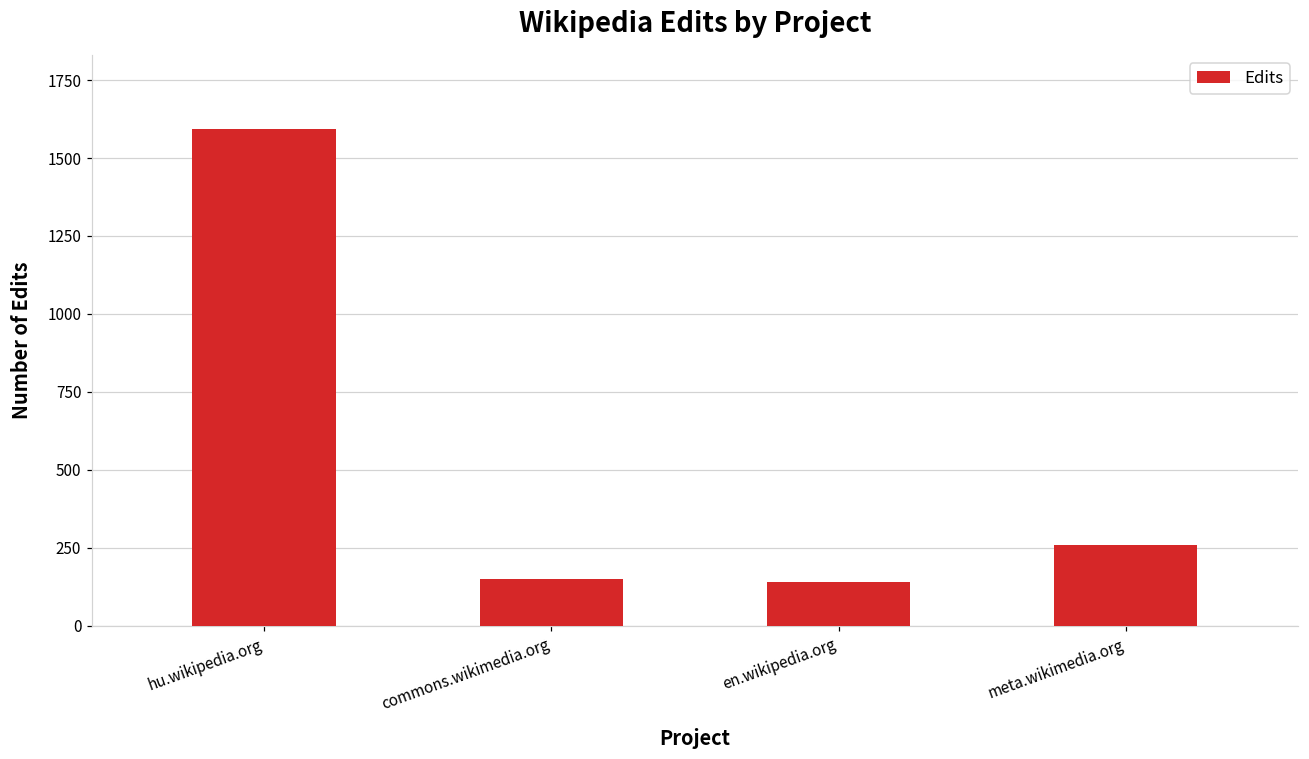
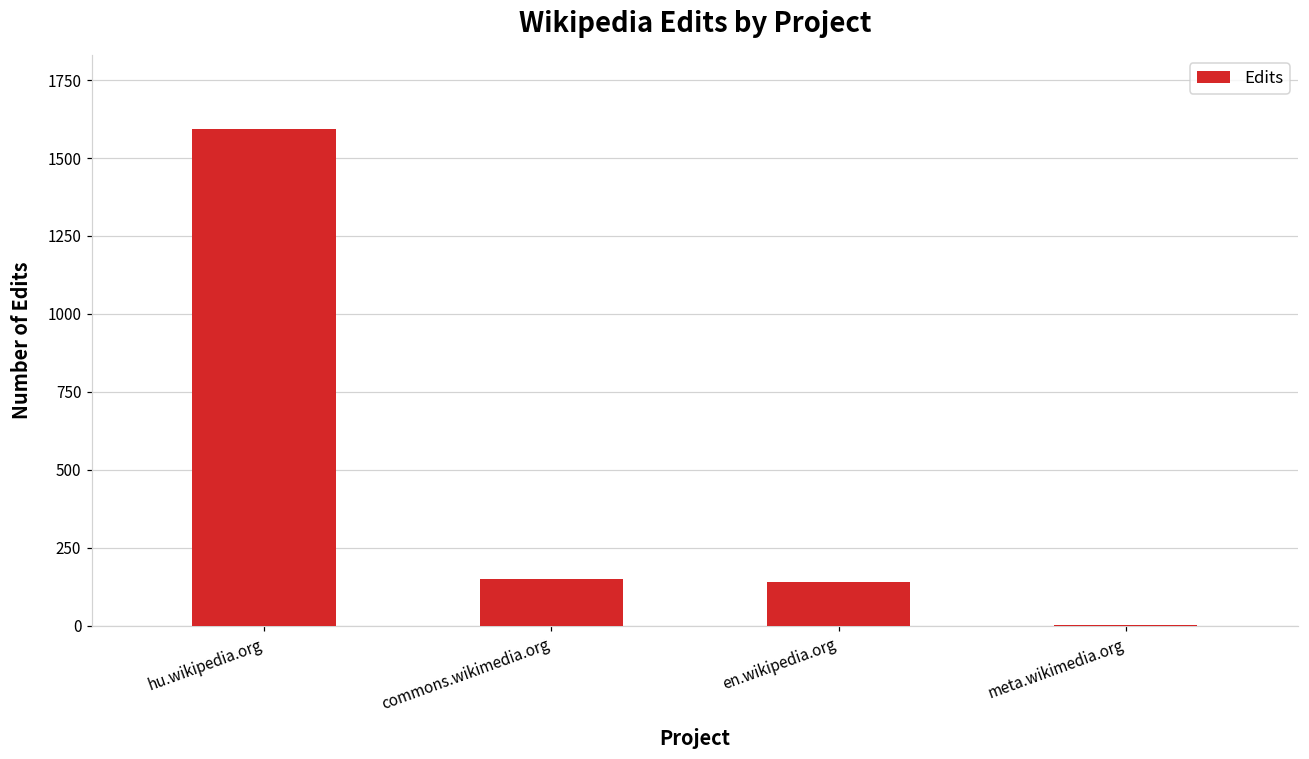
  {
    "hu.wikipedia.org": 1590,
    "commons.wikimedia.org": 150,
    "en.wikipedia.org": 140,
-   "meta.wikimedia.org": 260
+   "meta.wikimedia.org": 0
  }
